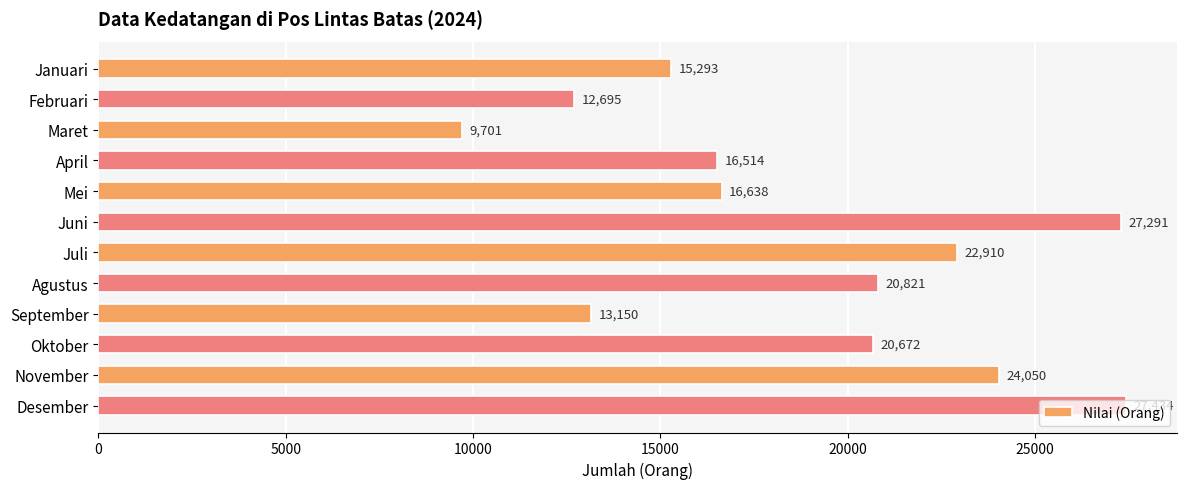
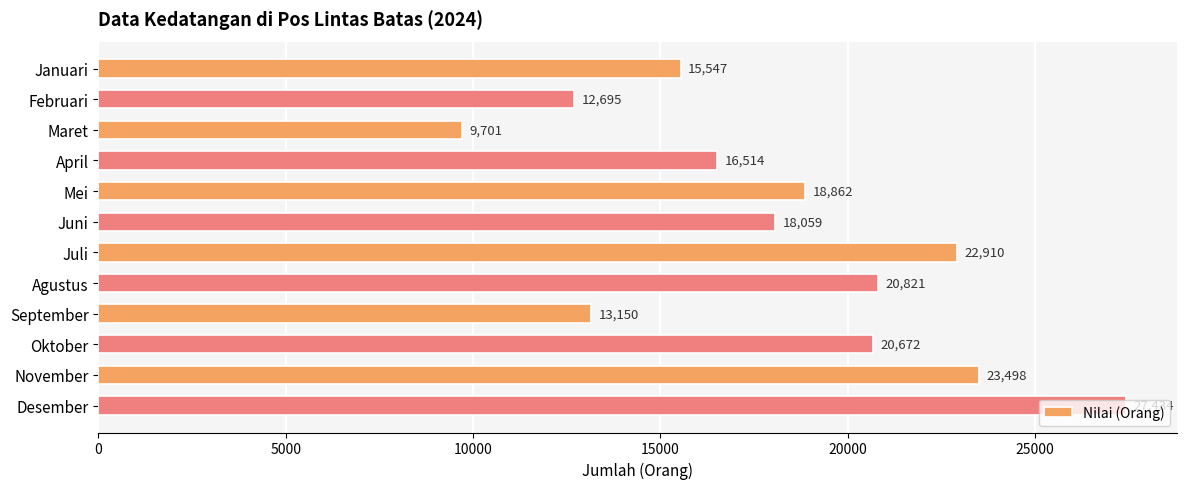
  {
-   "Januari": "15,293",
+   "Januari": "15,547",
    "Februari": "12,695",
    "Maret": "9,701",
    "April": "16,514",
-   "Mei": "16,638",
-   "Juni": "27,291",
+   "Mei": "18,862",
+   "Juni": "18,059",
    "Juli": "22,910",
    "Agustus": "20,821",
    "September": "13,150",
    "Oktober": "20,672",
-   "November": "24,050"
+   "November": "23,498"
  }
